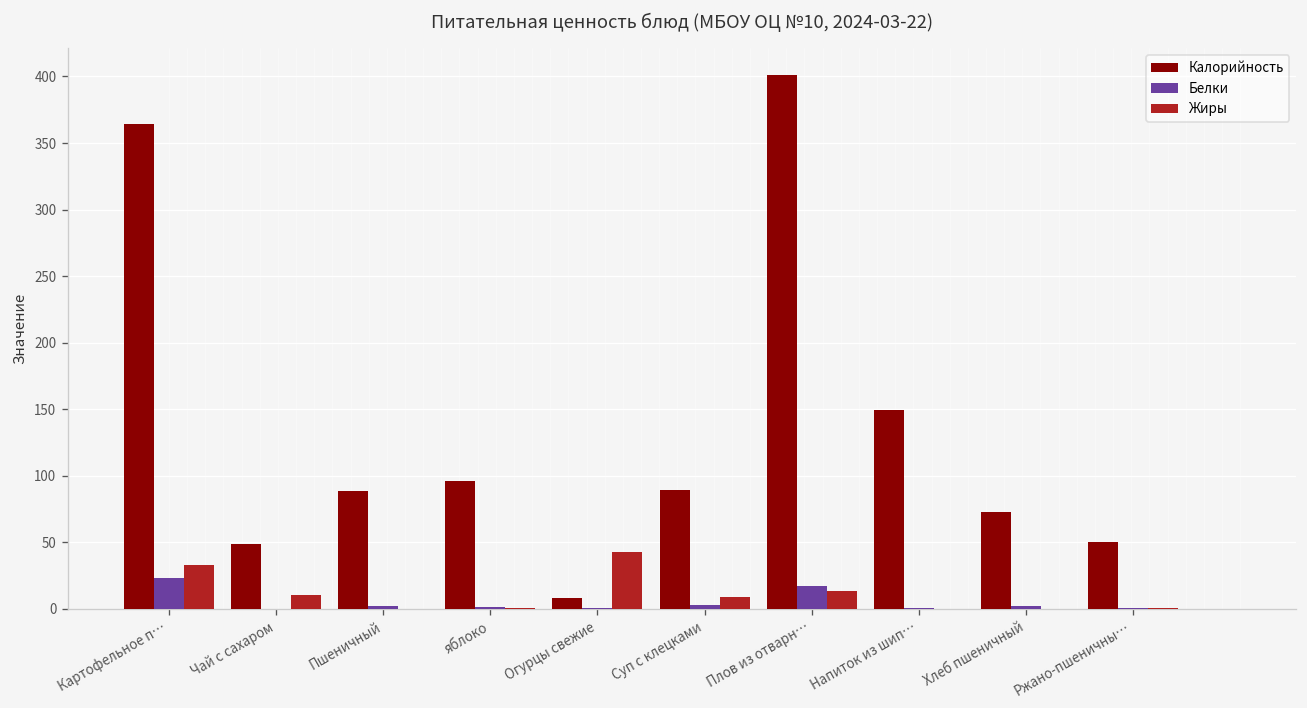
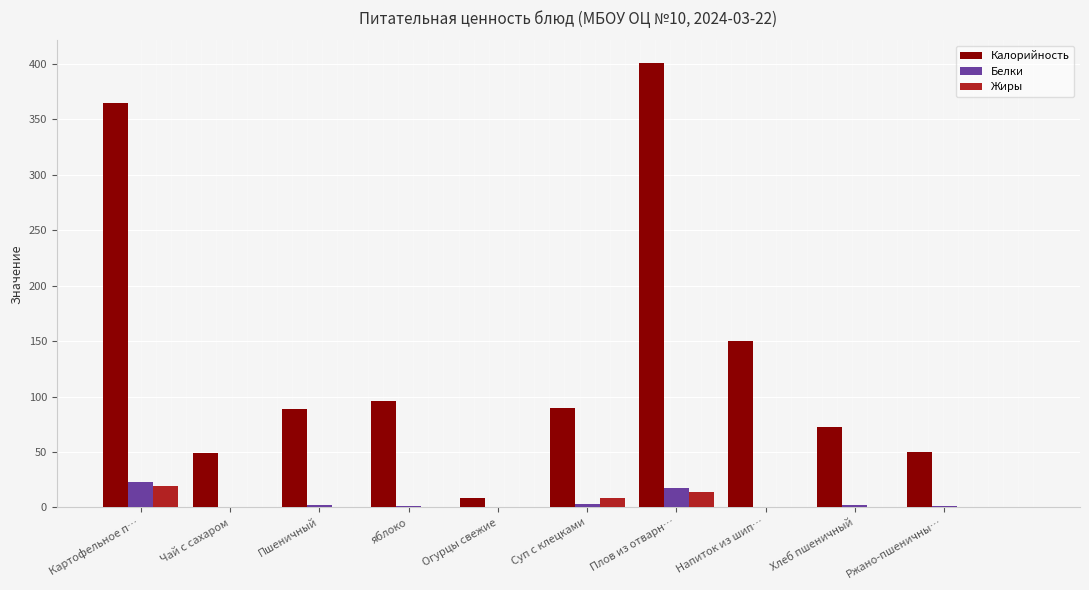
  {
    "Калорийность": {
      "Картофельное п…": 365,
      "Чай с сахаром": 49,
      "Пшеничный": 89,
      "яблоко": 96,
      "Огурцы свежие": 8,
      "Суп с клецками": 90,
      "Плов из отварн…": 401,
      "Напиток из шип…": 150,
      "Хлеб пшеничный": 73,
      "Ржано-пшеничны…": 50
    },
    "Белки": {
      "Картофельное п…": 23,
      "Пшеничный": 2,
      "Суп с клецками": 3,
      "Плов из отварн…": 17,
      "Хлеб пшеничный": 2
    },
    "Жиры": {
-     "Картофельное п…": 33,
-     "Чай с сахаром": 11,
-     "Огурцы свежие": 43,
+     "Картофельное п…": 19,
+     "Чай с сахаром": 0,
+     "Огурцы свежие": 0,
      "Суп с клецками": 9,
      "Плов из отварн…": 14,
      "Напиток из шип…": 0
    }
  }
